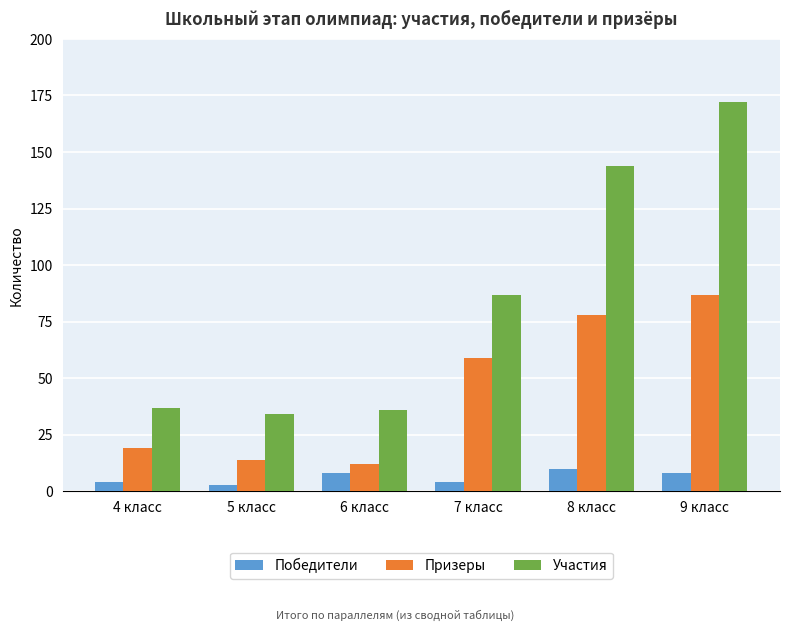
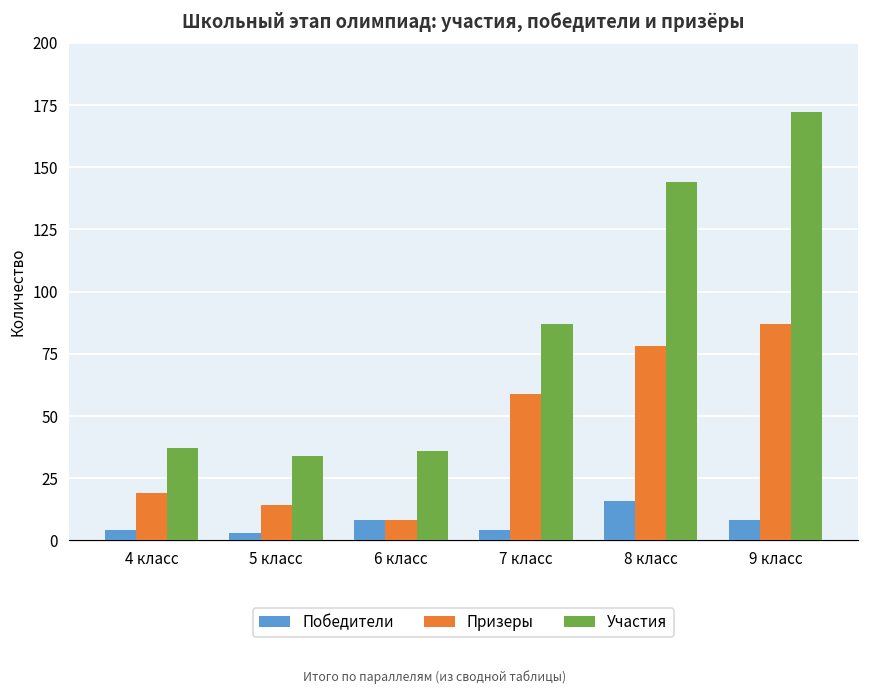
  {
    "Победители": {
      "4 класс": 4,
      "5 класс": 3,
      "6 класс": 8,
      "7 класс": 4,
-     "8 класс": 10,
+     "8 класс": 16,
      "9 класс": 8
    },
    "Призеры": {
      "4 класс": 19,
      "5 класс": 14,
-     "6 класс": 12,
+     "6 класс": 8,
      "7 класс": 59,
      "8 класс": 78,
      "9 класс": 87
    },
    "Участия": {
      "4 класс": 37,
      "5 класс": 34,
      "6 класс": 36,
      "7 класс": 87,
      "8 класс": 144,
      "9 класс": 172
    }
  }
